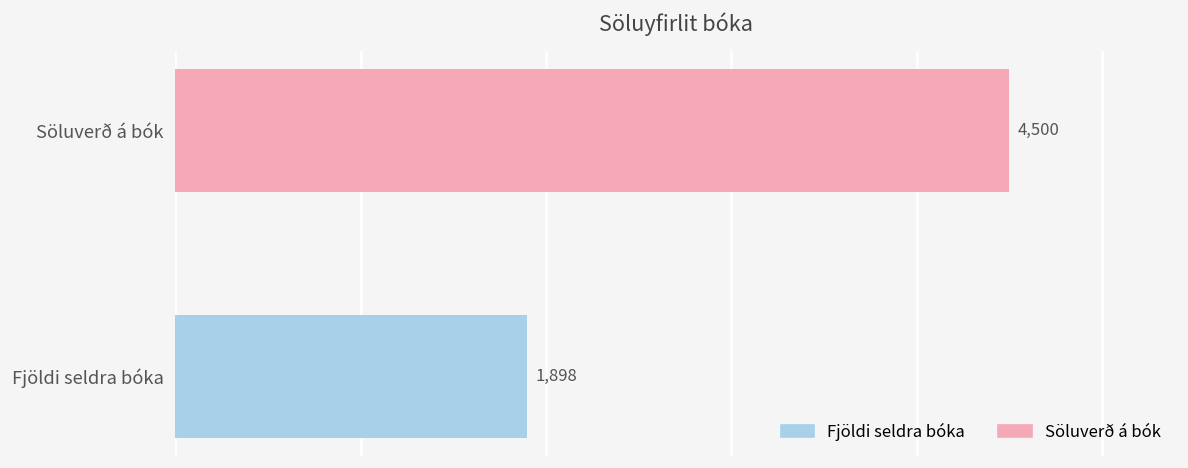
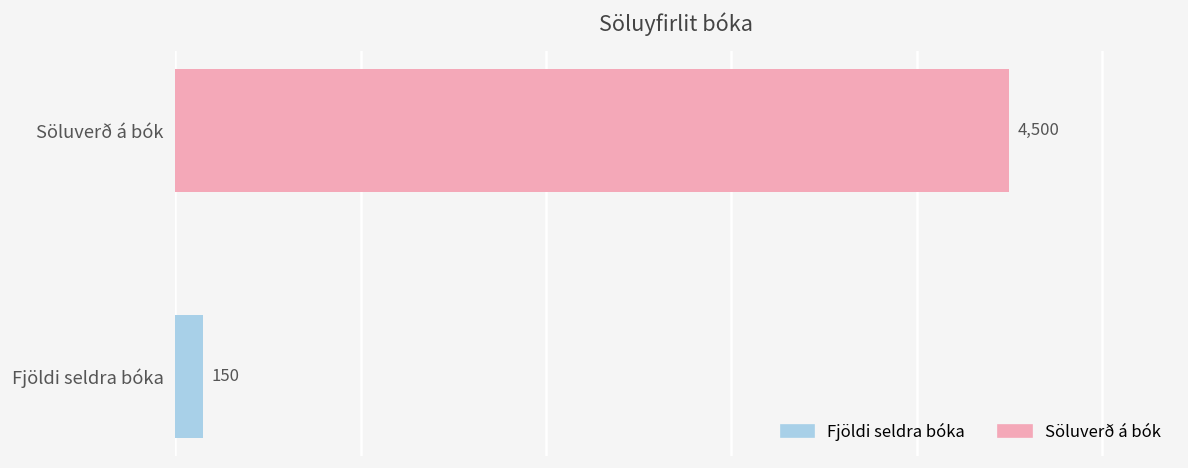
  {
    "Söluverð á bók": "4,500",
-   "Fjöldi seldra bóka": "1,898"
+   "Fjöldi seldra bóka": "150"
  }
